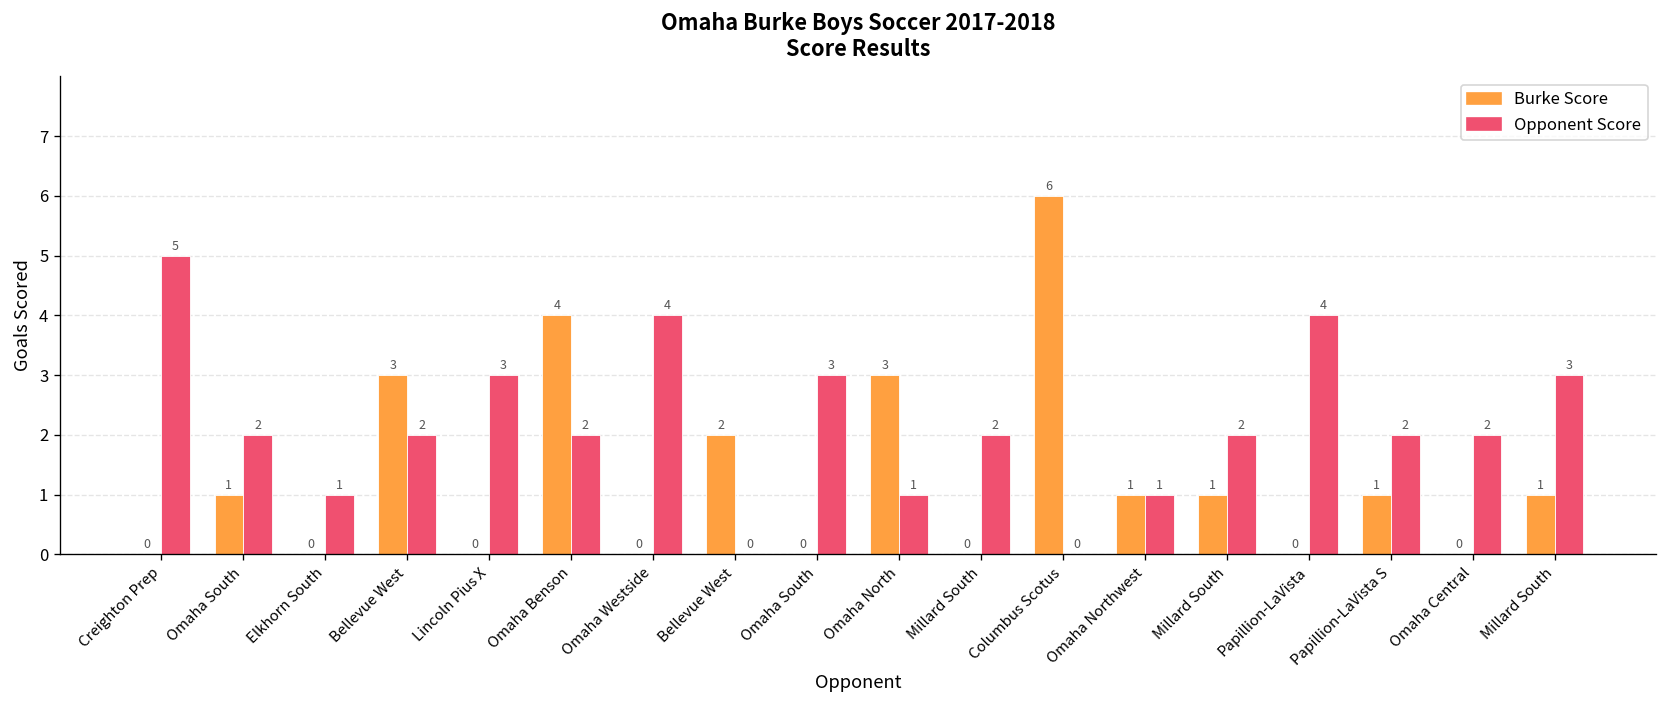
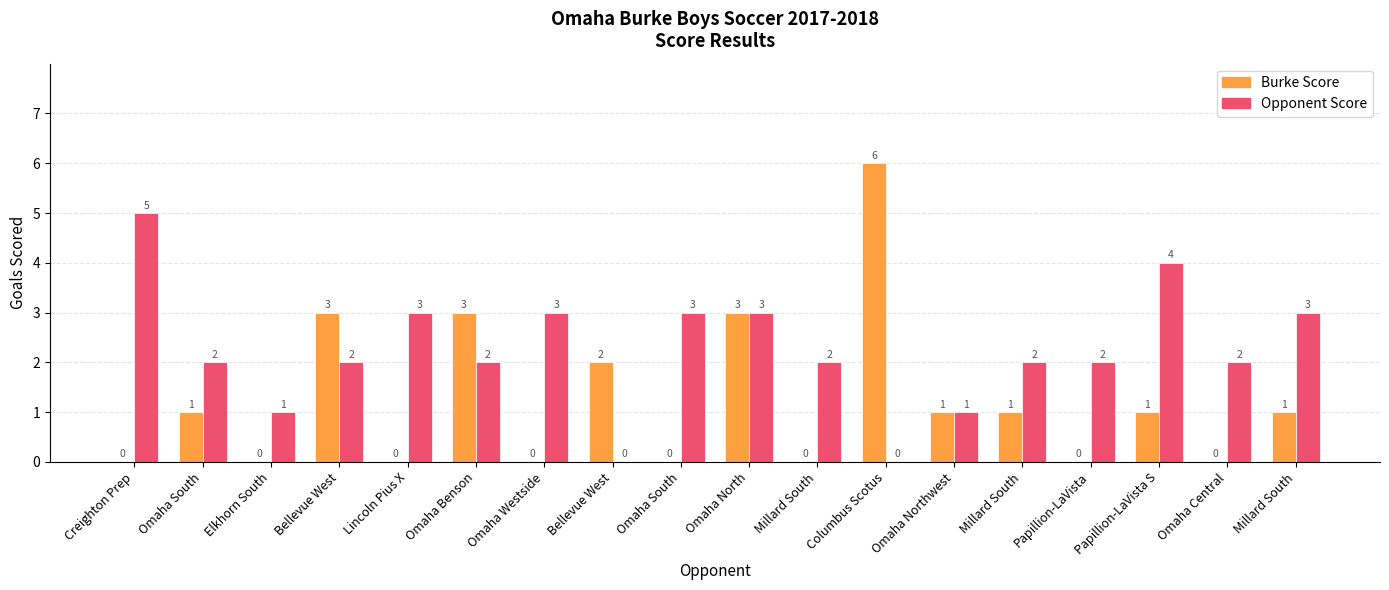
  {
    "Burke Score": {
      "Creighton Prep": 0,
      "Elkhorn South": 0,
      "Lincoln Pius X": 0,
-     "Omaha Benson": 4,
+     "Omaha Benson": 3,
      "Omaha Westside": 0,
      "Omaha North": 3,
      "Columbus Scotus": 6,
      "Omaha Northwest": 1,
      "Papillion-LaVista": 0,
      "Papillion-LaVista S": 1,
      "Omaha Central": 0
    },
    "Opponent Score": {
      "Creighton Prep": 5,
      "Elkhorn South": 1,
      "Lincoln Pius X": 3,
      "Omaha Benson": 2,
-     "Omaha Westside": 4,
-     "Omaha North": 1,
+     "Omaha Westside": 3,
+     "Omaha North": 3,
      "Columbus Scotus": 0,
      "Omaha Northwest": 1,
-     "Papillion-LaVista": 4,
-     "Papillion-LaVista S": 2,
+     "Papillion-LaVista": 2,
+     "Papillion-LaVista S": 4,
      "Omaha Central": 2
    }
  }
